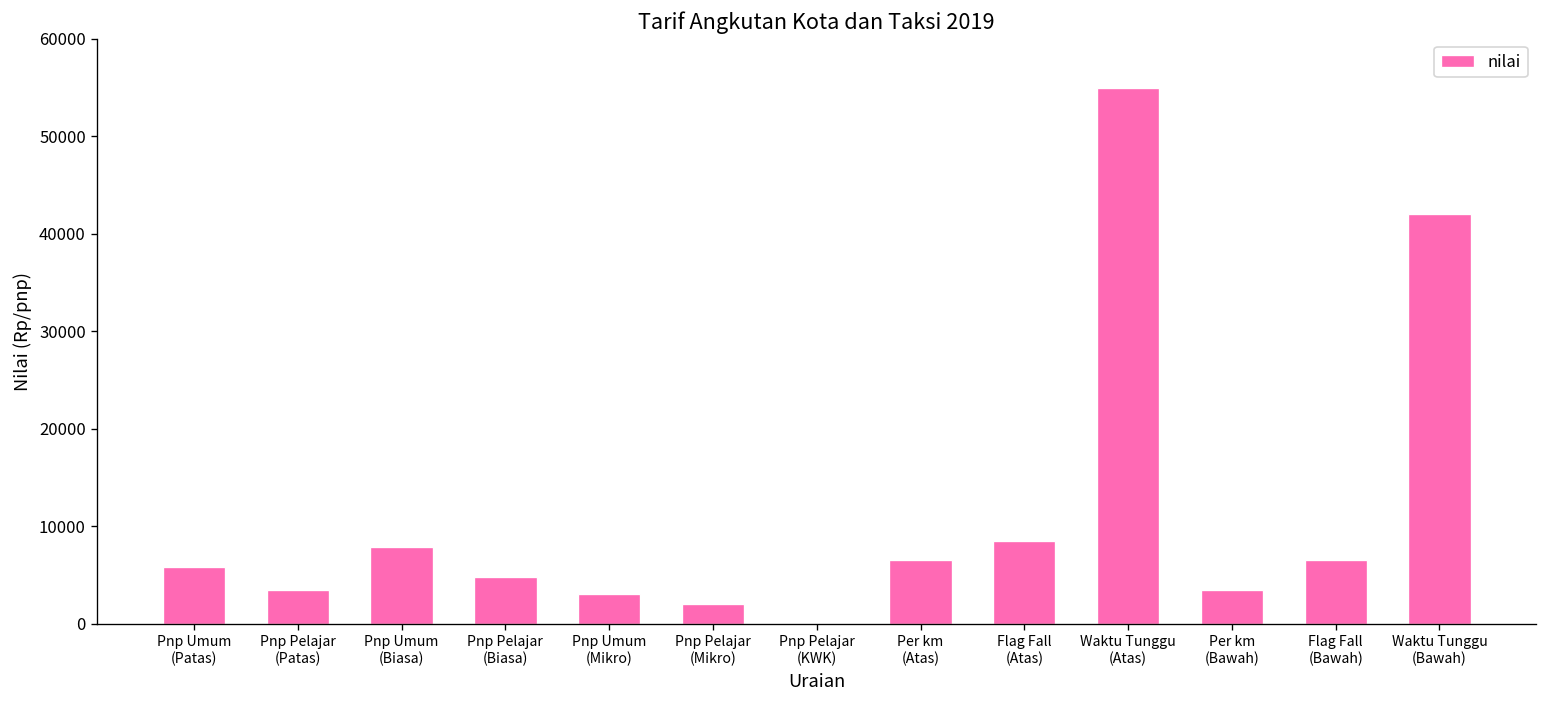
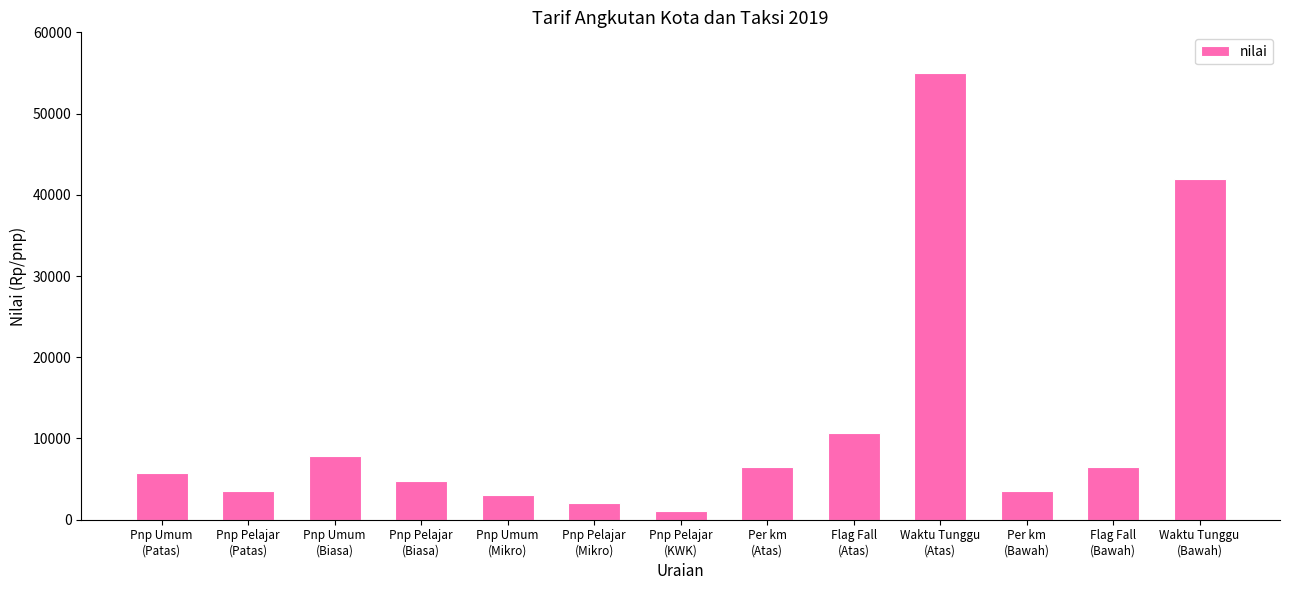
  {
    "Pnp Umum (Patas)": 6000,
    "Pnp Pelajar (Patas)": 4000,
    "Pnp Umum (Biasa)": 8000,
    "Pnp Pelajar (Biasa)": 5000,
    "Pnp Umum (Mikro)": 3000,
    "Pnp Pelajar (Mikro)": 2000,
-   "Pnp Pelajar (KWK)": 0,
+   "Pnp Pelajar (KWK)": 1000,
    "Per km (Atas)": 7000,
-   "Flag Fall (Atas)": 9000,
+   "Flag Fall (Atas)": 11000,
    "Waktu Tunggu (Atas)": 55000,
    "Per km (Bawah)": 4000,
    "Flag Fall (Bawah)": 7000,
    "Waktu Tunggu (Bawah)": 42000
  }
